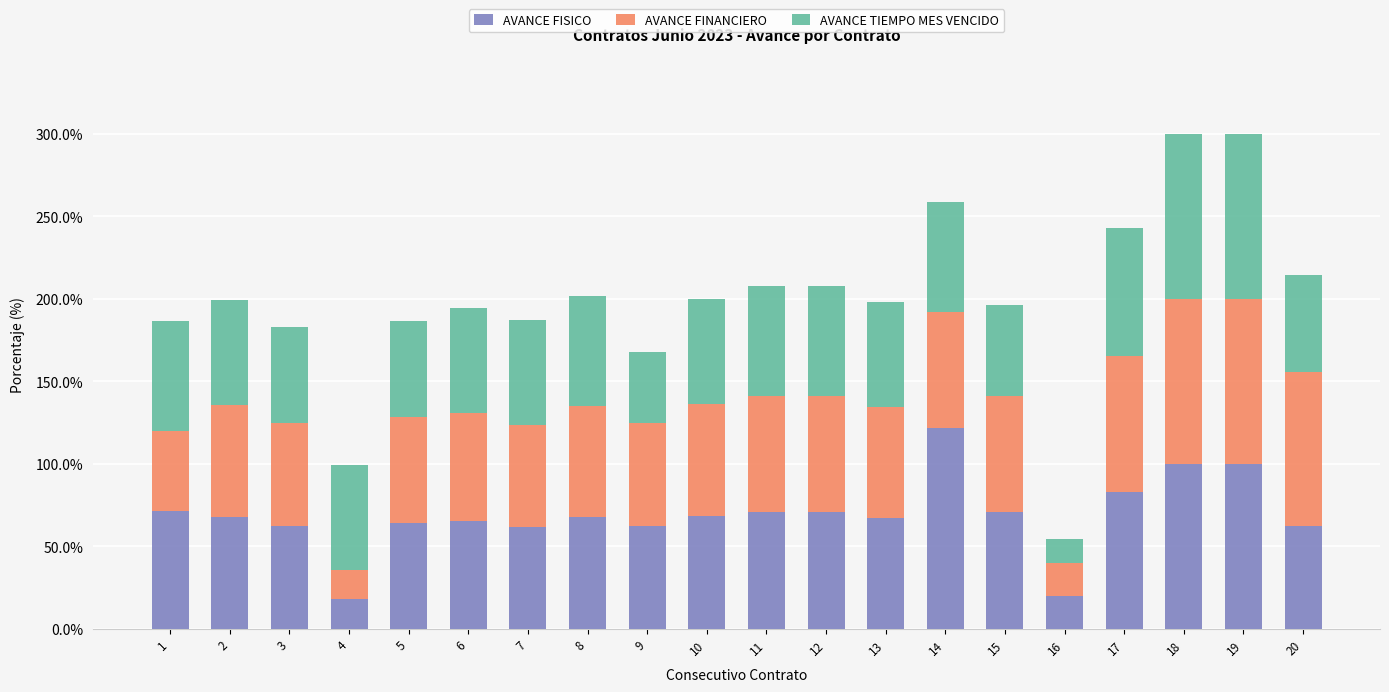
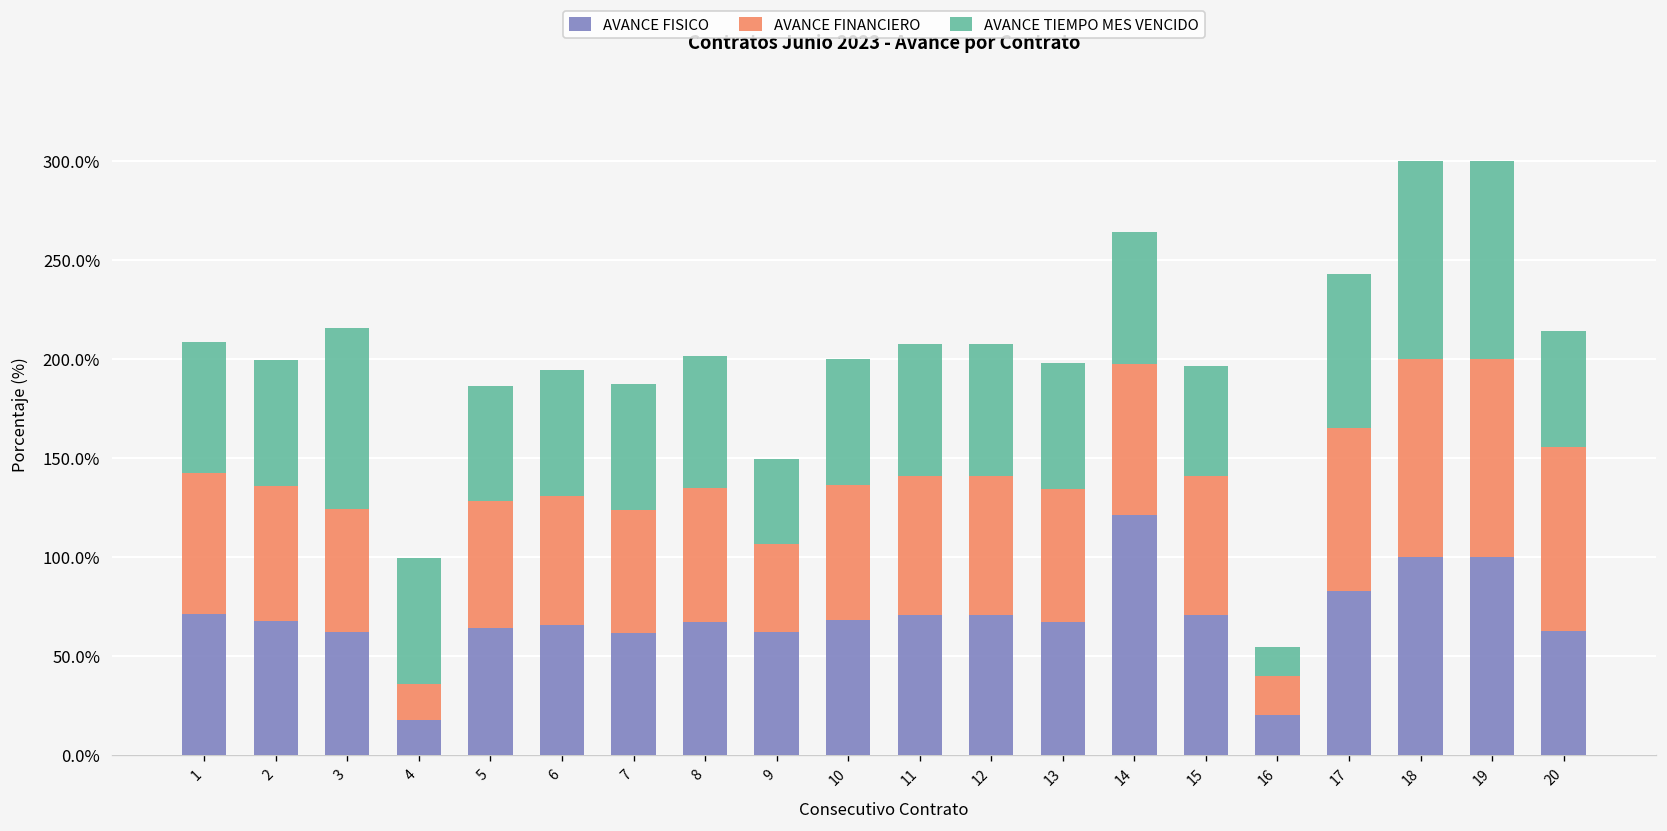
  {
    "AVANCE FISICO": {
      "1": "71%",
      "2": "68%",
      "3": "62%",
      "4": "18%",
      "5": "64%",
      "6": "65%",
      "7": "62%",
      "8": "67%",
      "9": "62%",
      "10": "68%",
      "11": "70%",
      "12": "70%",
      "13": "67%",
      "14": "121%",
      "15": "70%",
      "16": "20%",
      "17": "83%",
      "18": "100%",
      "19": "100%",
      "20": "63%"
    },
    "AVANCE FINANCIERO": {
-     "1": "49%",
+     "1": "71%",
      "2": "68%",
      "3": "62%",
      "4": "18%",
      "5": "64%",
      "6": "65%",
      "7": "62%",
      "8": "67%",
-     "9": "62%",
+     "9": "44%",
      "10": "68%",
      "11": "70%",
      "12": "70%",
      "13": "67%",
-     "14": "71%",
+     "14": "76%",
      "15": "70%",
      "16": "20%",
      "17": "83%",
      "18": "100%",
      "19": "100%",
      "20": "93%"
    },
    "AVANCE TIEMPO MES VENCIDO": {
      "1": "67%",
      "2": "64%",
-     "3": "58%",
+     "3": "91%",
      "4": "64%",
      "5": "58%",
      "6": "64%",
      "7": "64%",
      "8": "67%",
      "9": "43%",
      "10": "64%",
      "11": "67%",
      "12": "67%",
      "13": "64%",
      "14": "67%",
      "15": "55%",
      "16": "14%",
      "17": "78%",
      "18": "100%",
      "19": "100%",
      "20": "58%"
    }
  }
